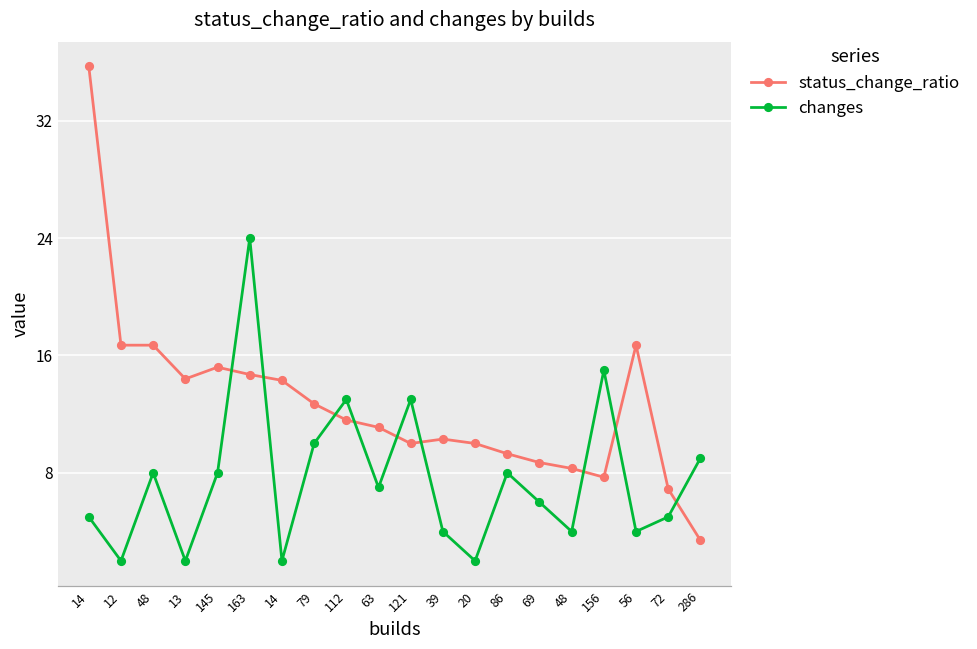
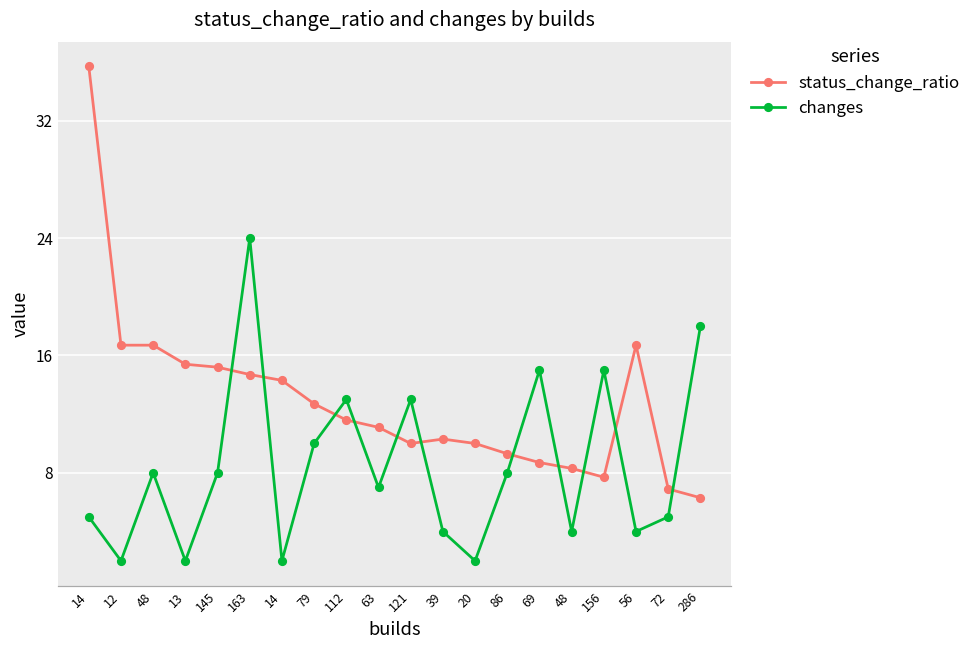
  {
    "status_change_ratio": {
      "12": 16.7,
-     "13": 14.4,
+     "13": 15.4,
      "145": 15.2,
      "163": 14.7,
      "79": 12.7,
      "112": 11.6,
      "63": 11.1,
      "121": 10.0,
      "39": 10.3,
      "20": 10.0,
      "86": 9.3,
      "69": 8.7,
      "156": 7.7,
      "56": 16.7,
      "72": 6.9,
-     "286": 3.4
+     "286": 6.3
    },
    "changes": {
      "12": 2,
      "13": 2,
      "145": 8,
      "163": 24,
      "79": 10,
      "112": 13,
      "63": 7,
      "121": 13,
      "39": 4,
      "20": 2,
      "86": 8,
-     "69": 6,
+     "69": 15,
      "156": 15,
      "56": 4,
      "72": 5,
-     "286": 9
+     "286": 18
    }
  }
